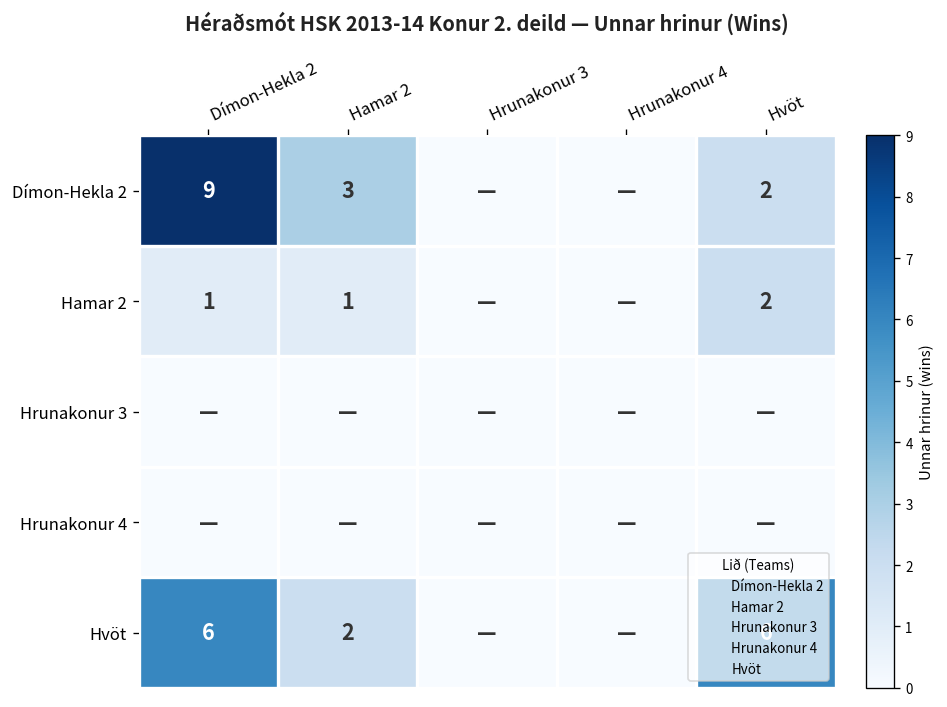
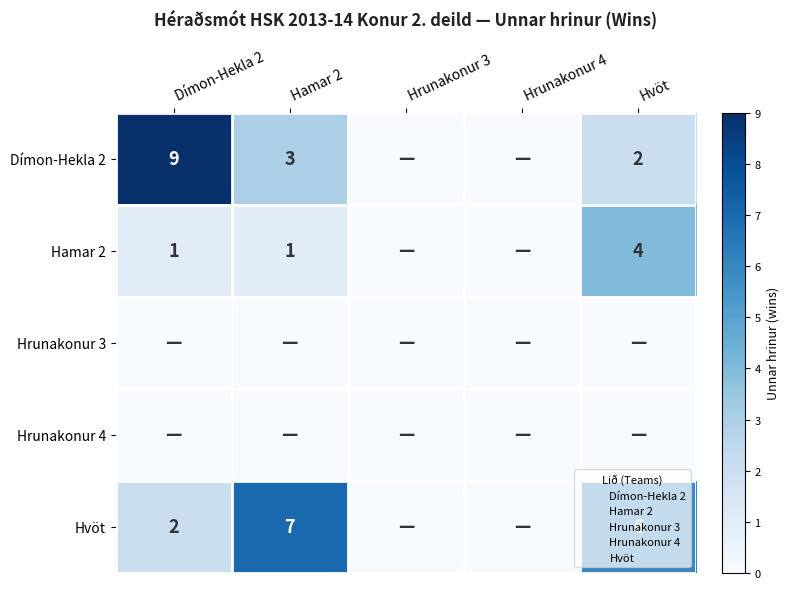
  {
    "Dímon-Hekla 2": {
      "Dímon-Hekla 2": 9,
      "Hamar 2": 3,
      "Hvöt": 2
    },
    "Hamar 2": {
      "Dímon-Hekla 2": 1,
      "Hamar 2": 1,
-     "Hvöt": 2
+     "Hvöt": 4
    },
    "Hvöt": {
-     "Dímon-Hekla 2": 6,
-     "Hamar 2": 2
+     "Dímon-Hekla 2": 2,
+     "Hamar 2": 7
    }
  }
